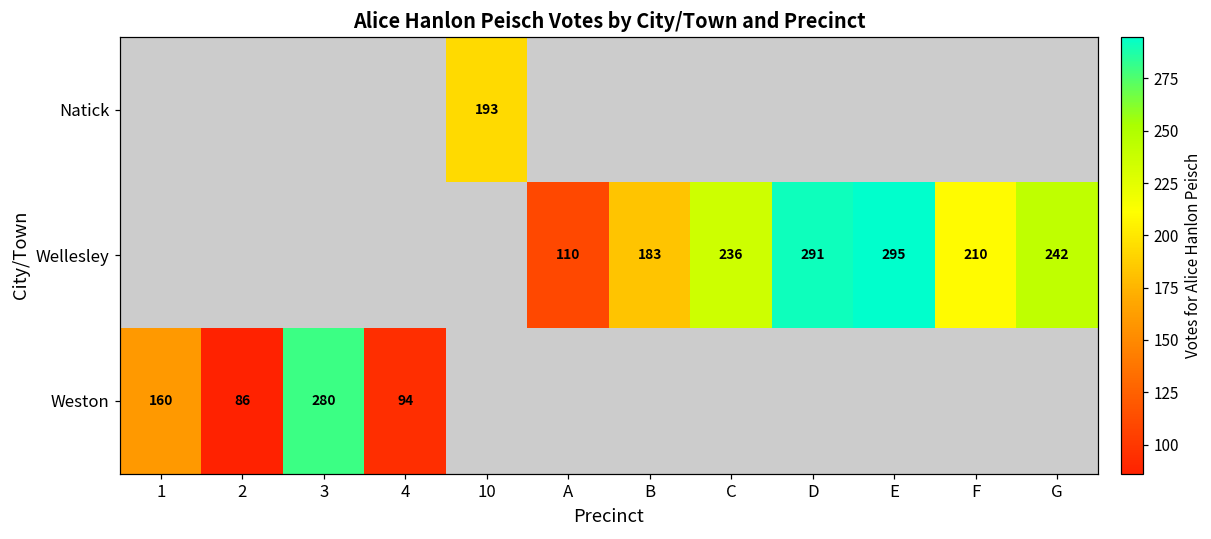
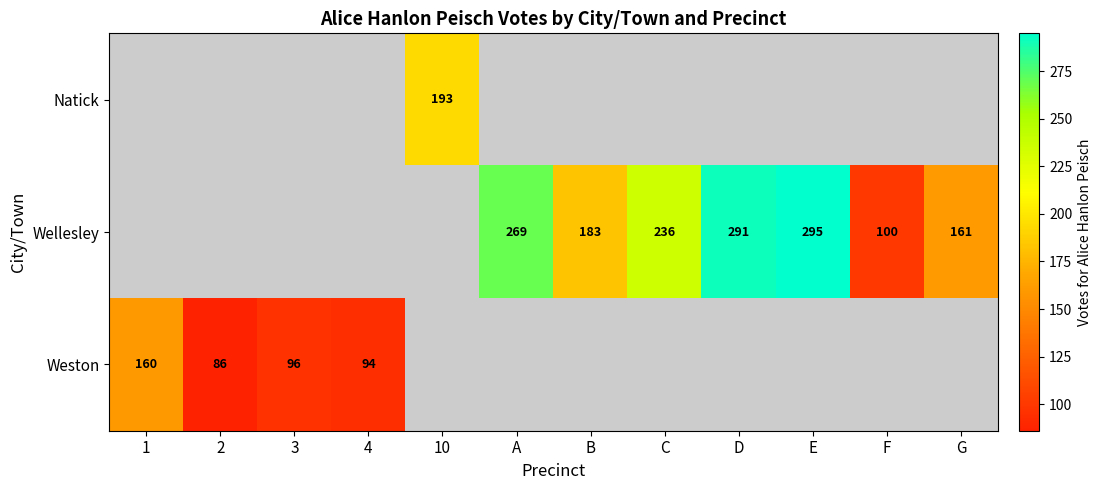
  {
    "Natick": {
      "10": 193
    },
    "Wellesley": {
-     "A": 110,
+     "A": 269,
      "B": 183,
      "C": 236,
      "D": 291,
      "E": 295,
-     "F": 210,
-     "G": 242
+     "F": 100,
+     "G": 161
    },
    "Weston": {
      "1": 160,
      "2": 86,
-     "3": 280,
+     "3": 96,
      "4": 94
    }
  }
